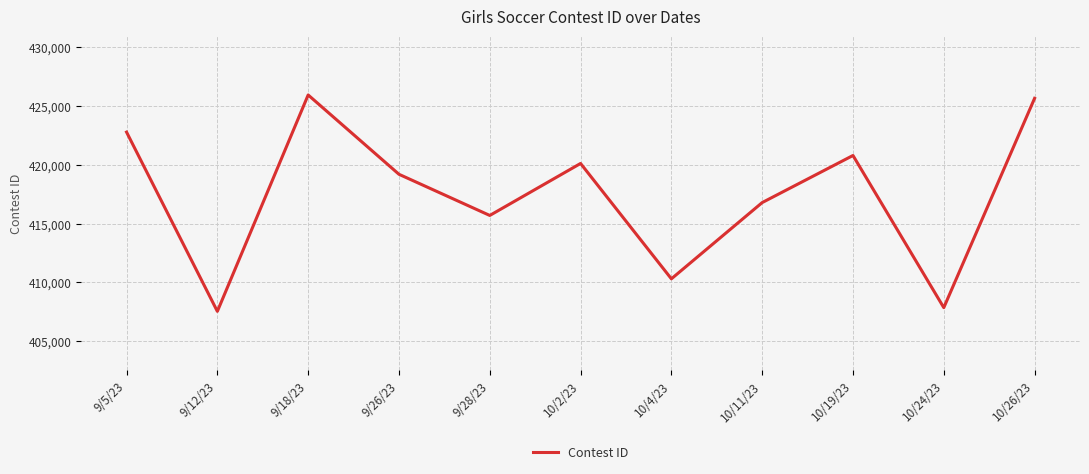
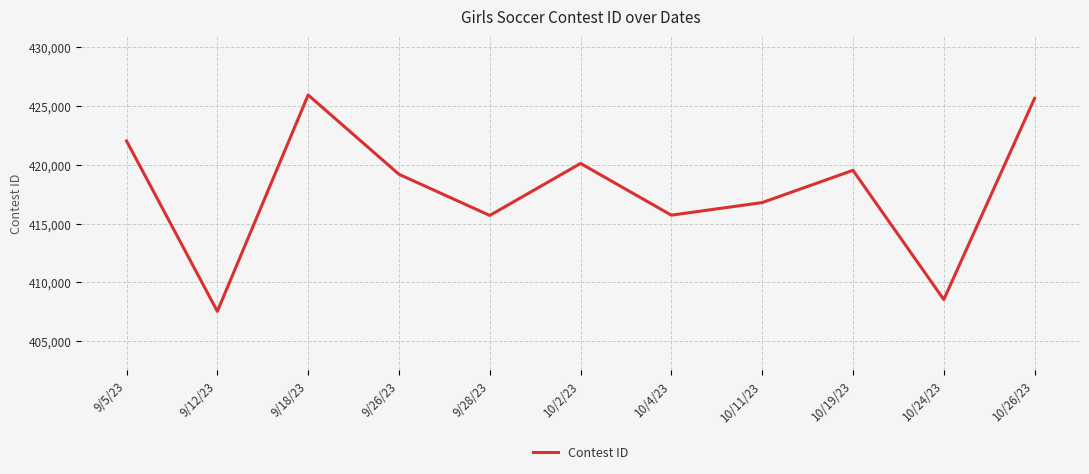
  {
-   "9/5/23": "422,800",
+   "9/5/23": "422,000",
    "9/12/23": "407,500",
    "9/18/23": "426,000",
    "9/26/23": "419,200",
    "9/28/23": "415,700",
    "10/2/23": "420,100",
-   "10/4/23": "410,300",
+   "10/4/23": "415,700",
    "10/11/23": "416,800",
-   "10/19/23": "420,800",
-   "10/24/23": "407,900",
+   "10/19/23": "419,500",
+   "10/24/23": "408,500",
    "10/26/23": "425,700"
  }
